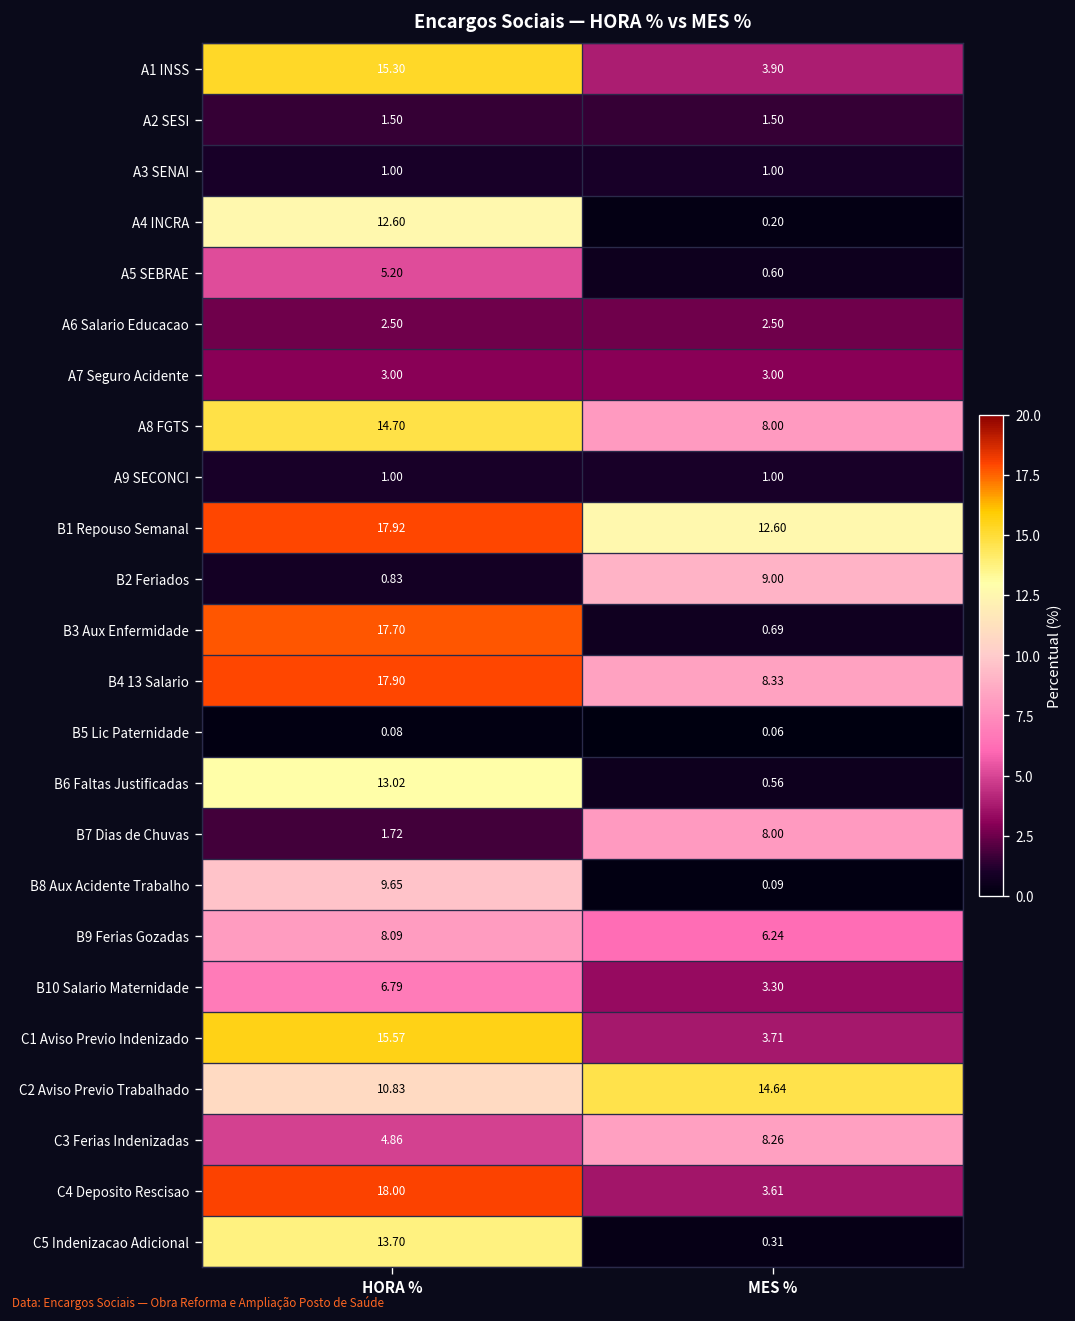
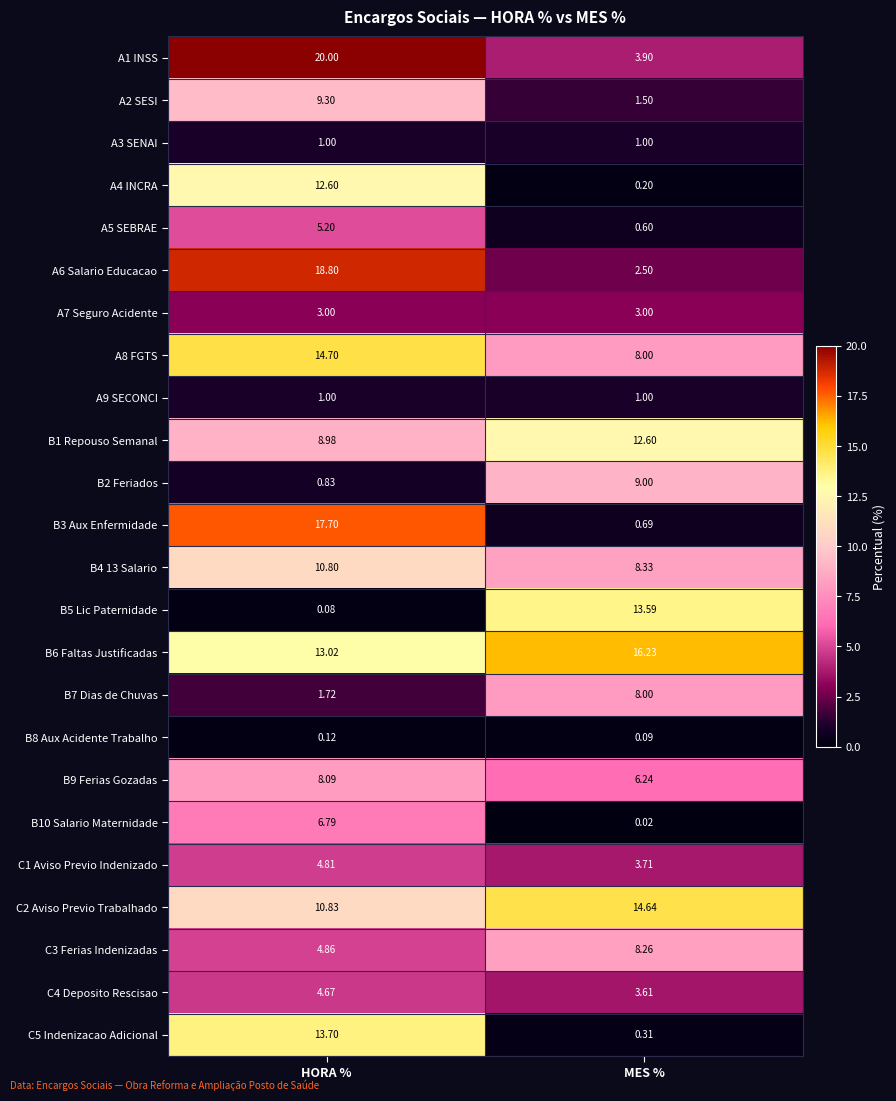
  {
    "A1 INSS": {
-     "HORA %": 15.30,
+     "HORA %": 20.00,
      "MES %": 3.90
    },
    "A2 SESI": {
-     "HORA %": 1.50,
+     "HORA %": 9.30,
      "MES %": 1.50
    },
    "A3 SENAI": {
      "HORA %": 1.00,
      "MES %": 1.00
    },
    "A4 INCRA": {
      "HORA %": 12.60,
      "MES %": 0.20
    },
    "A5 SEBRAE": {
      "HORA %": 5.20,
      "MES %": 0.60
    },
    "A6 Salario Educacao": {
-     "HORA %": 2.50,
+     "HORA %": 18.80,
      "MES %": 2.50
    },
    "A7 Seguro Acidente": {
      "HORA %": 3.00,
      "MES %": 3.00
    },
    "A8 FGTS": {
      "HORA %": 14.70,
      "MES %": 8.00
    },
    "A9 SECONCI": {
      "HORA %": 1.00,
      "MES %": 1.00
    },
    "B1 Repouso Semanal": {
-     "HORA %": 17.92,
+     "HORA %": 8.98,
      "MES %": 12.60
    },
    "B2 Feriados": {
      "HORA %": 0.83,
      "MES %": 9.00
    },
    "B3 Aux Enfermidade": {
      "HORA %": 17.70,
      "MES %": 0.69
    },
    "B4 13 Salario": {
-     "HORA %": 17.90,
+     "HORA %": 10.80,
      "MES %": 8.33
    },
    "B5 Lic Paternidade": {
      "HORA %": 0.08,
-     "MES %": 0.06
+     "MES %": 13.59
    },
    "B6 Faltas Justificadas": {
      "HORA %": 13.02,
-     "MES %": 0.56
+     "MES %": 16.23
    },
    "B7 Dias de Chuvas": {
      "HORA %": 1.72,
      "MES %": 8.00
    },
    "B8 Aux Acidente Trabalho": {
-     "HORA %": 9.65,
+     "HORA %": 0.12,
      "MES %": 0.09
    },
    "B9 Ferias Gozadas": {
      "HORA %": 8.09,
      "MES %": 6.24
    },
    "B10 Salario Maternidade": {
      "HORA %": 6.79,
-     "MES %": 3.30
+     "MES %": 0.02
    },
    "C1 Aviso Previo Indenizado": {
-     "HORA %": 15.57,
+     "HORA %": 4.81,
      "MES %": 3.71
    },
    "C2 Aviso Previo Trabalhado": {
      "HORA %": 10.83,
      "MES %": 14.64
    },
    "C3 Ferias Indenizadas": {
      "HORA %": 4.86,
      "MES %": 8.26
    },
    "C4 Deposito Rescisao": {
-     "HORA %": 18.00,
+     "HORA %": 4.67,
      "MES %": 3.61
    },
    "C5 Indenizacao Adicional": {
      "HORA %": 13.70,
      "MES %": 0.31
    }
  }
